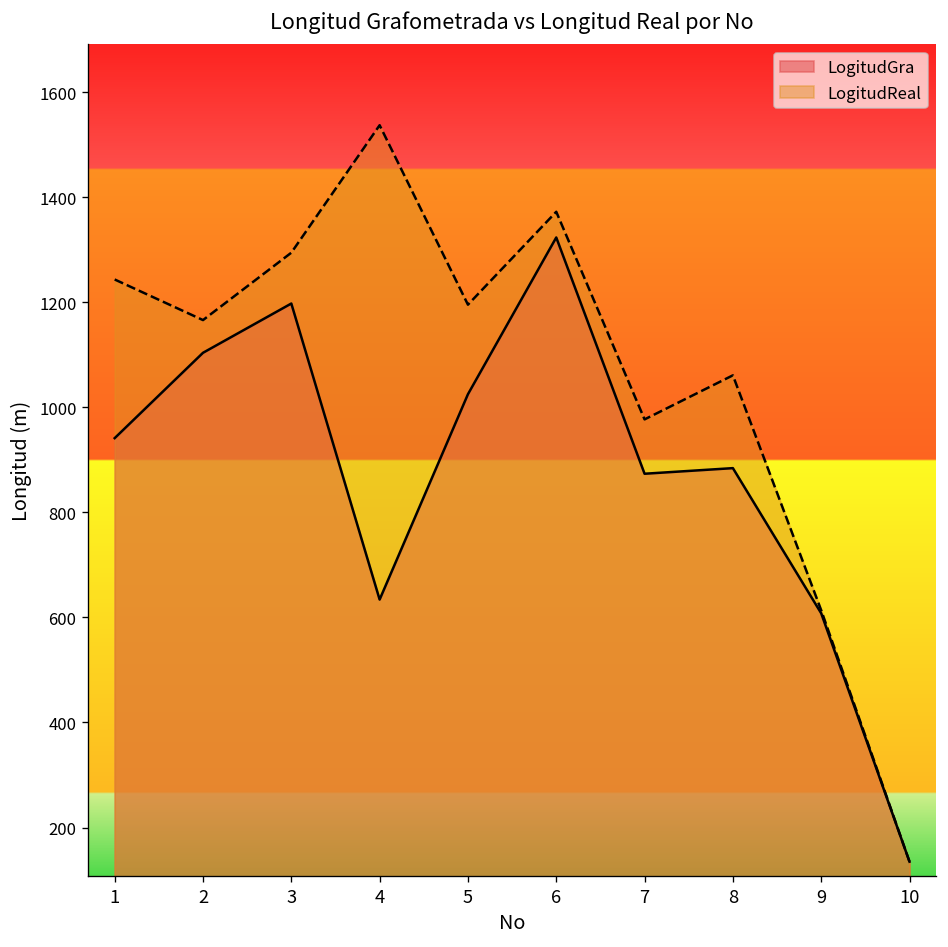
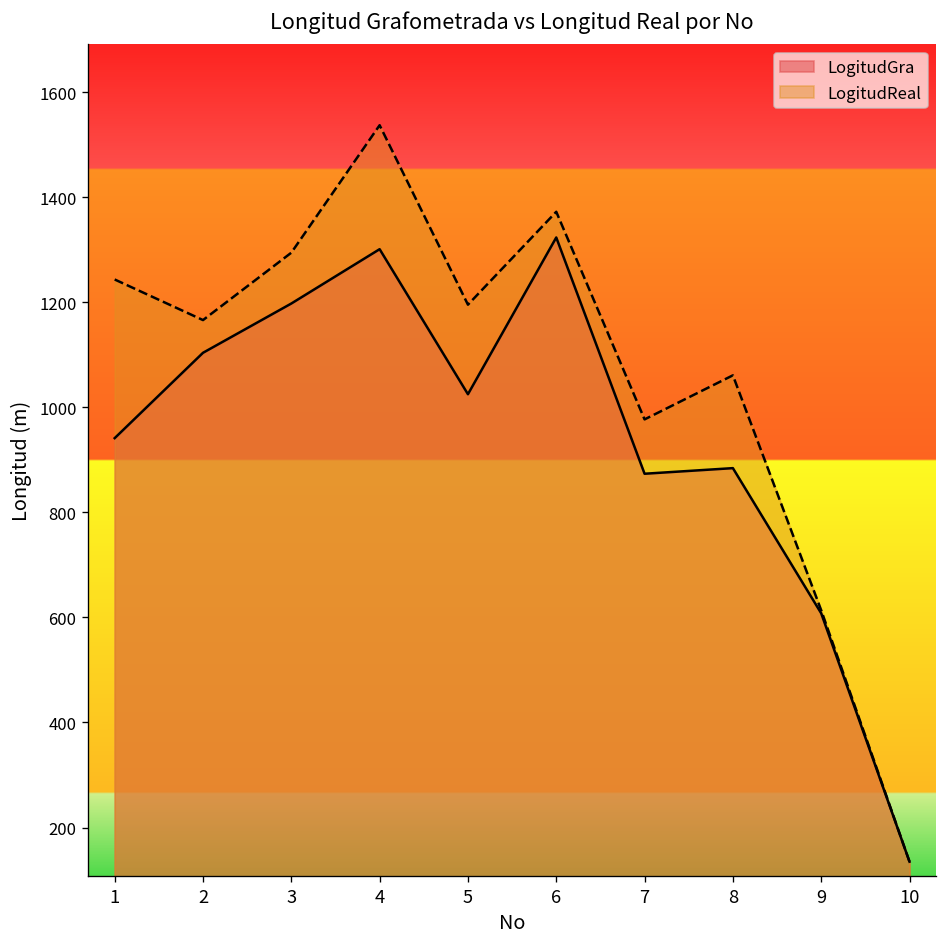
  {
    "LogitudGra": {
      "1": 940,
      "2": 1100,
      "3": 1200,
-     "4": 630,
+     "4": 1300,
      "5": 1020,
      "6": 1320,
      "7": 870,
      "8": 880
    },
    "LogitudReal": {
      "1": 1240,
      "2": 1170,
      "3": 1290,
      "4": 1540,
      "5": 1200,
      "6": 1370,
      "7": 980,
      "8": 1060
    }
  }
